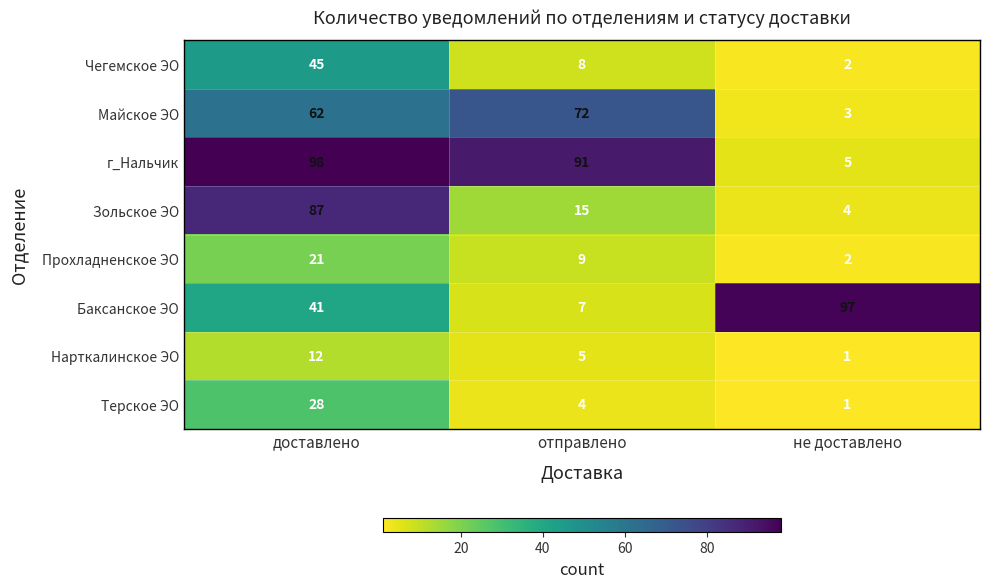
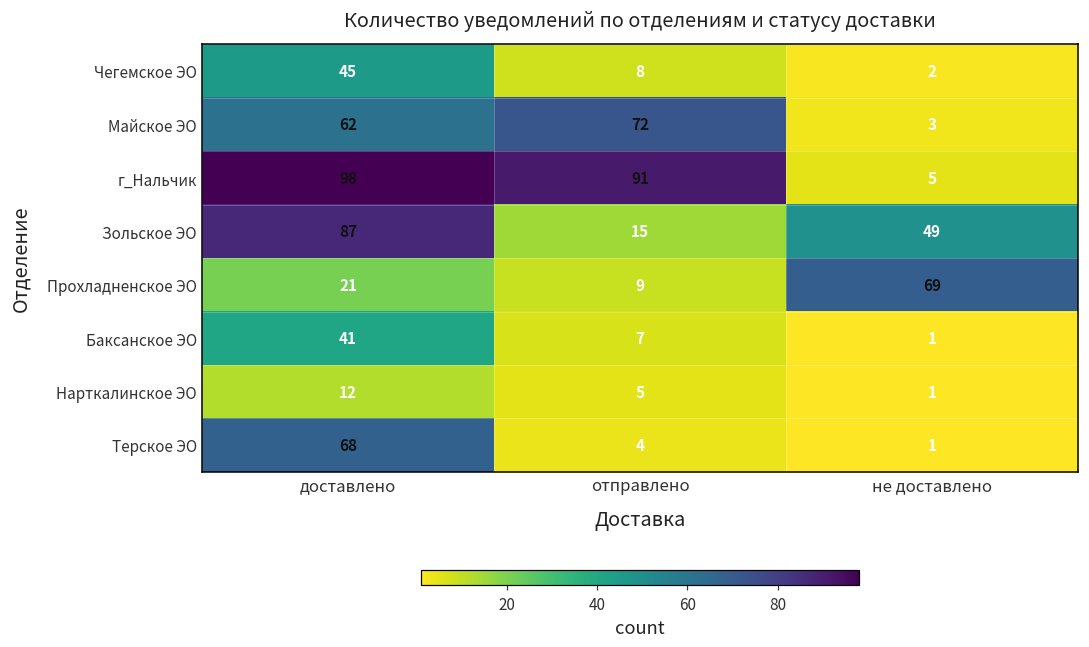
  {
    "Чегемское ЭО": {
      "доставлено": 45,
      "отправлено": 8,
      "не доставлено": 2
    },
    "Майское ЭО": {
      "доставлено": 62,
      "отправлено": 72,
      "не доставлено": 3
    },
    "г_Нальчик": {
      "доставлено": 98,
      "отправлено": 91,
      "не доставлено": 5
    },
    "Зольское ЭО": {
      "доставлено": 87,
      "отправлено": 15,
-     "не доставлено": 4
+     "не доставлено": 49
    },
    "Прохладненское ЭО": {
      "доставлено": 21,
      "отправлено": 9,
-     "не доставлено": 2
+     "не доставлено": 69
    },
    "Баксанское ЭО": {
      "доставлено": 41,
      "отправлено": 7,
-     "не доставлено": 97
+     "не доставлено": 1
    },
    "Нарткалинское ЭО": {
      "доставлено": 12,
      "отправлено": 5,
      "не доставлено": 1
    },
    "Терское ЭО": {
-     "доставлено": 28,
+     "доставлено": 68,
      "отправлено": 4,
      "не доставлено": 1
    }
  }
